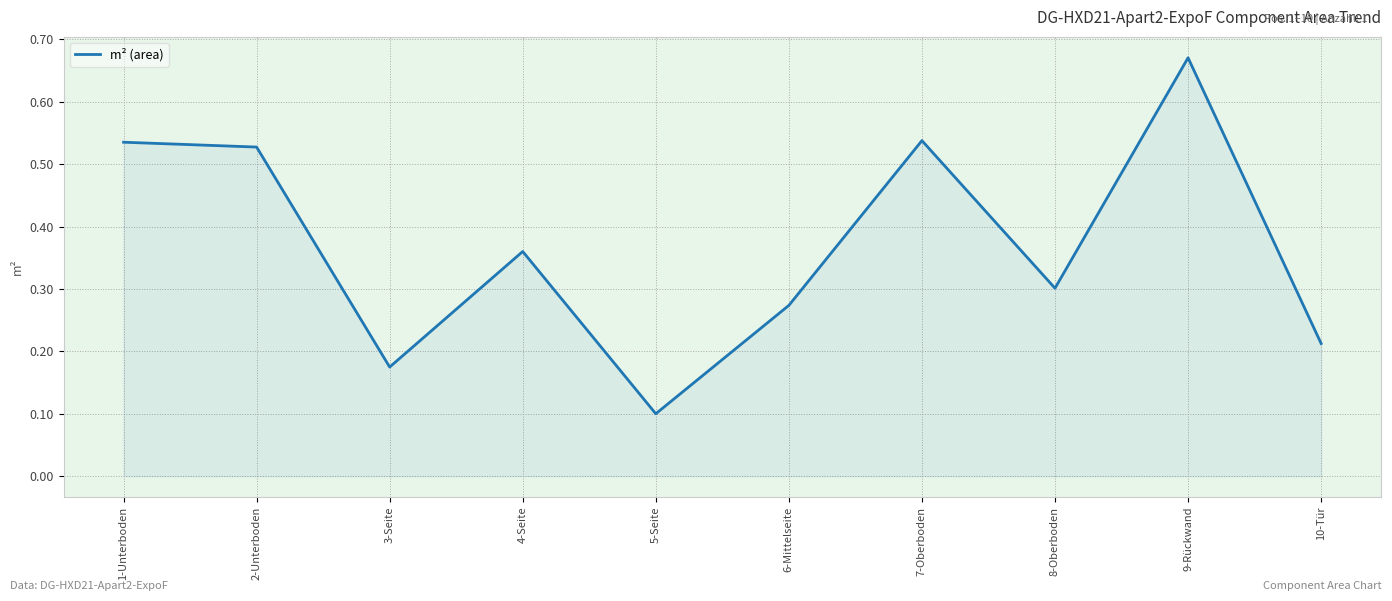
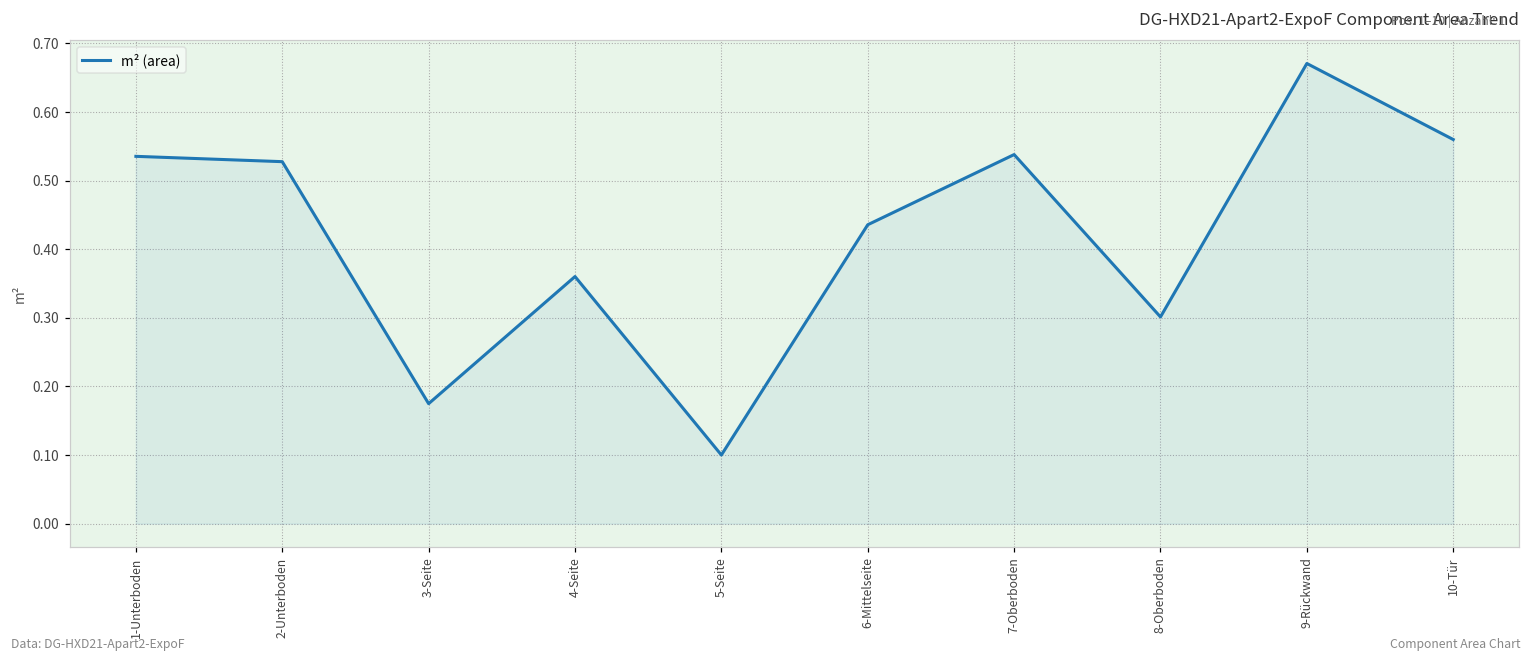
  {
    "1-Unterboden": 0.54,
    "2-Unterboden": 0.53,
    "3-Seite": 0.17,
    "4-Seite": 0.36,
    "5-Seite": 0.10,
-   "6-Mittelseite": 0.27,
+   "6-Mittelseite": 0.44,
    "7-Oberboden": 0.54,
    "8-Oberboden": 0.30,
    "9-Rückwand": 0.67,
-   "10-Tür": 0.21
+   "10-Tür": 0.56
  }
